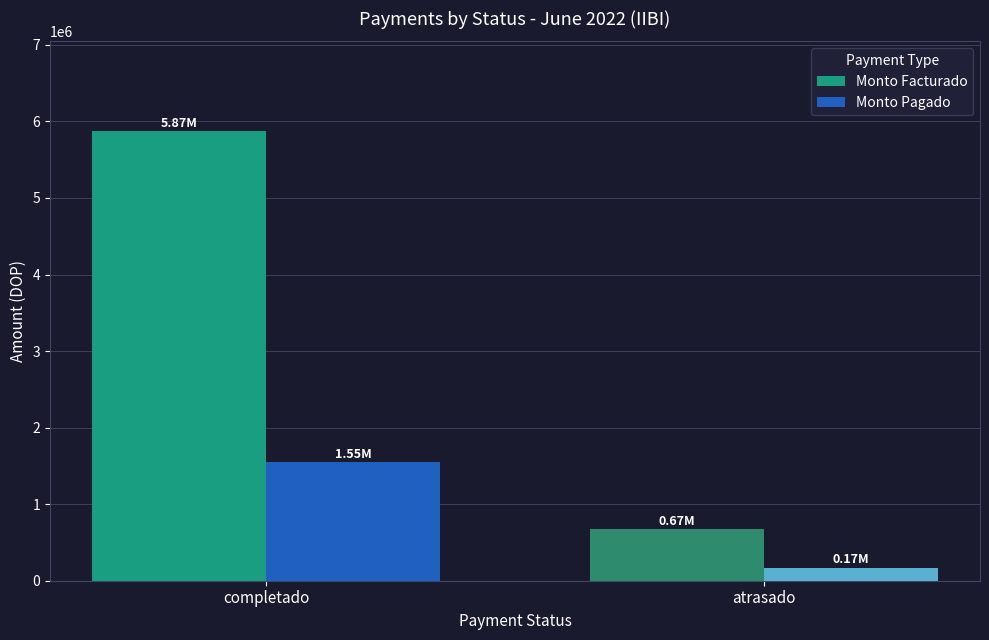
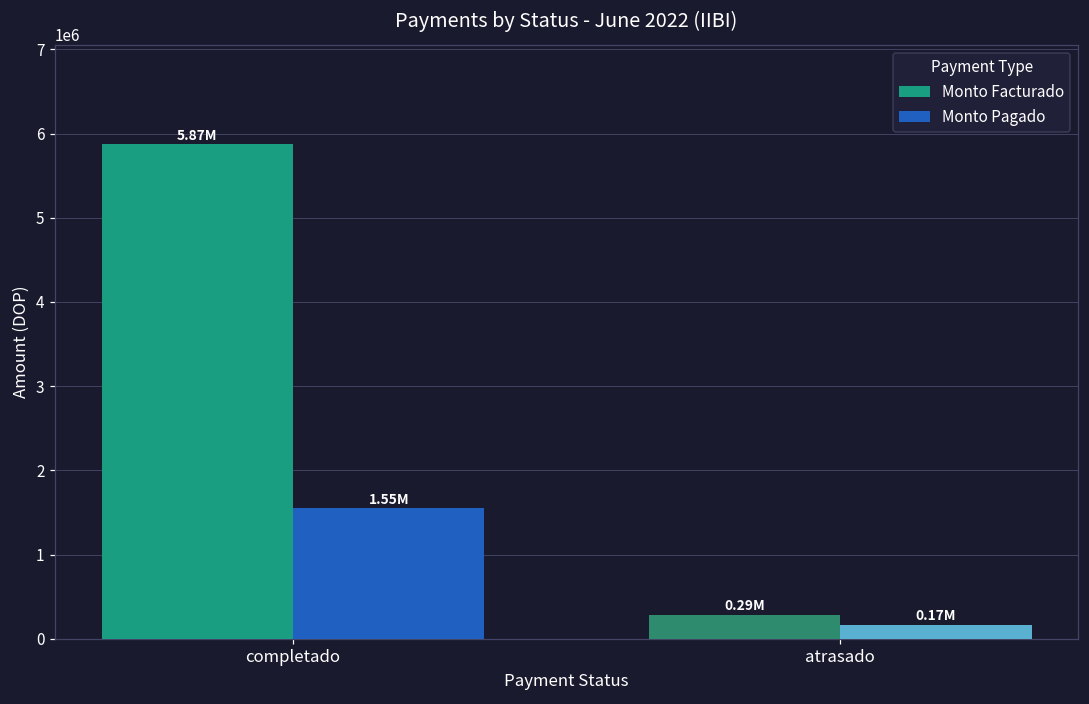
  {
    "Monto Facturado": {
      "completado": "5.87M",
-     "atrasado": "0.67M"
+     "atrasado": "0.29M"
    },
    "Monto Pagado": {
      "completado": "1.55M",
      "atrasado": "0.17M"
    }
  }
